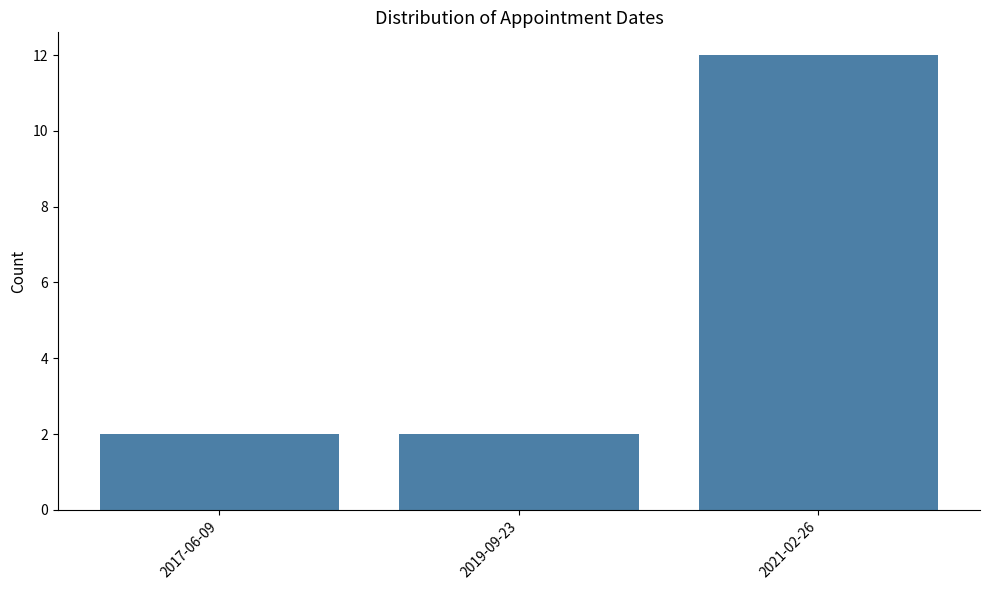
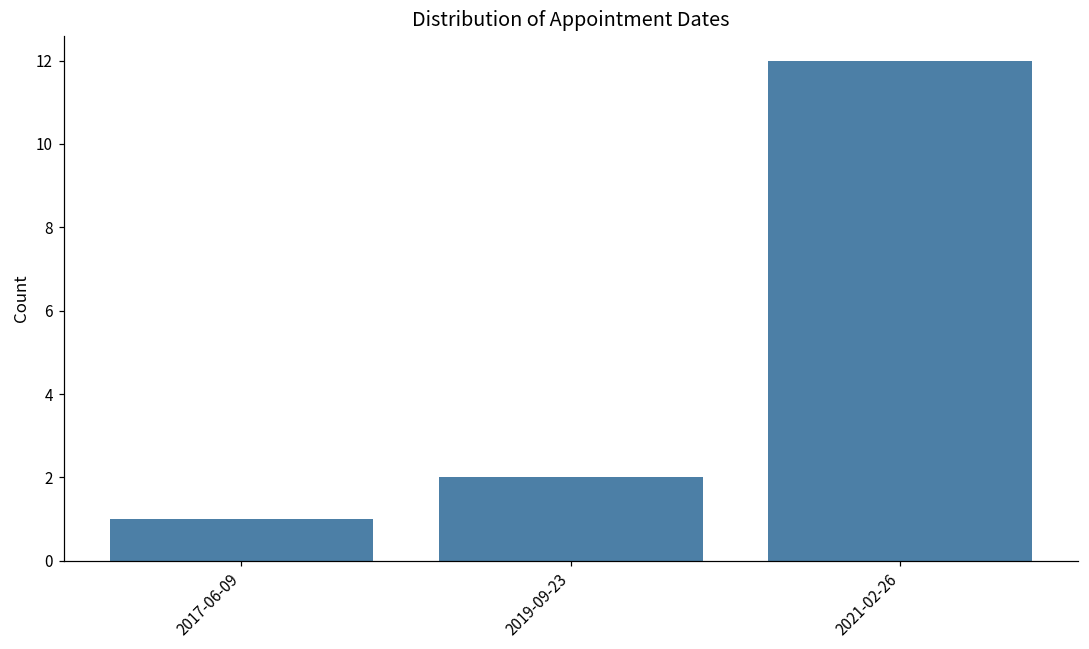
  {
-   "2017-06-09": 2,
+   "2017-06-09": 1,
    "2019-09-23": 2,
    "2021-02-26": 12
  }
